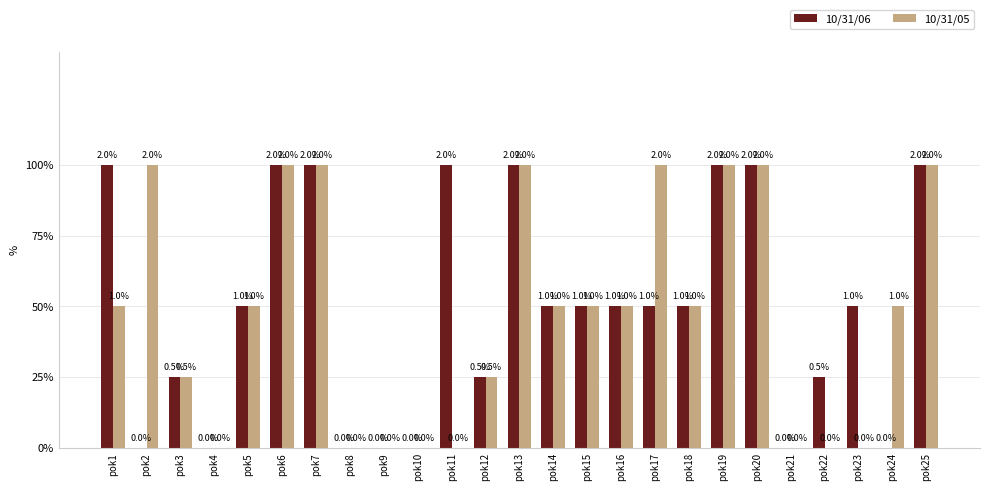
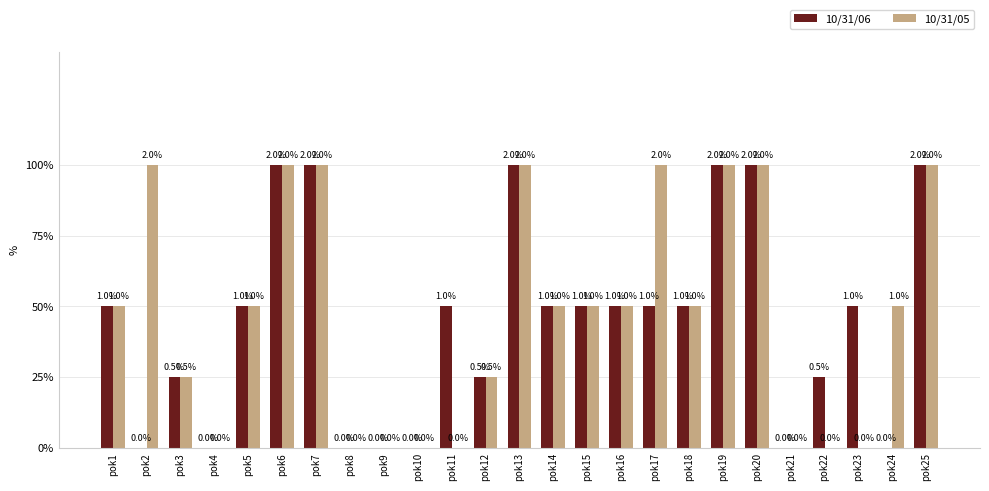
  {
    "10/31/06": {
-     "pok1": "2.0%",
+     "pok1": "1.0%",
      "pok2": "0.0%",
-     "pok11": "2.0%",
+     "pok11": "1.0%",
      "pok17": "1.0%",
      "pok22": "0.5%",
      "pok23": "1.0%",
      "pok24": "0.0%"
    },
    "10/31/05": {
      "pok1": "1.0%",
      "pok2": "2.0%",
      "pok11": "0.0%",
      "pok17": "2.0%",
      "pok22": "0.0%",
      "pok23": "0.0%",
      "pok24": "1.0%"
    }
  }
